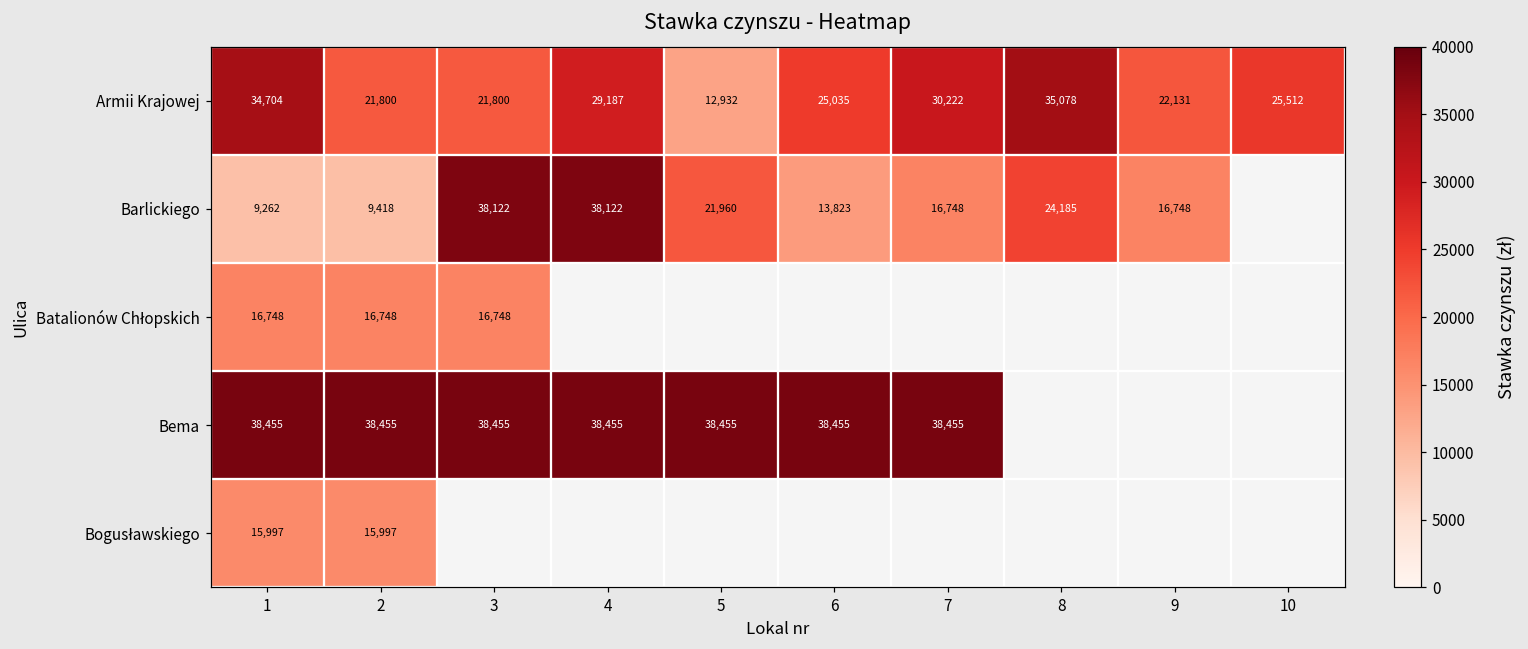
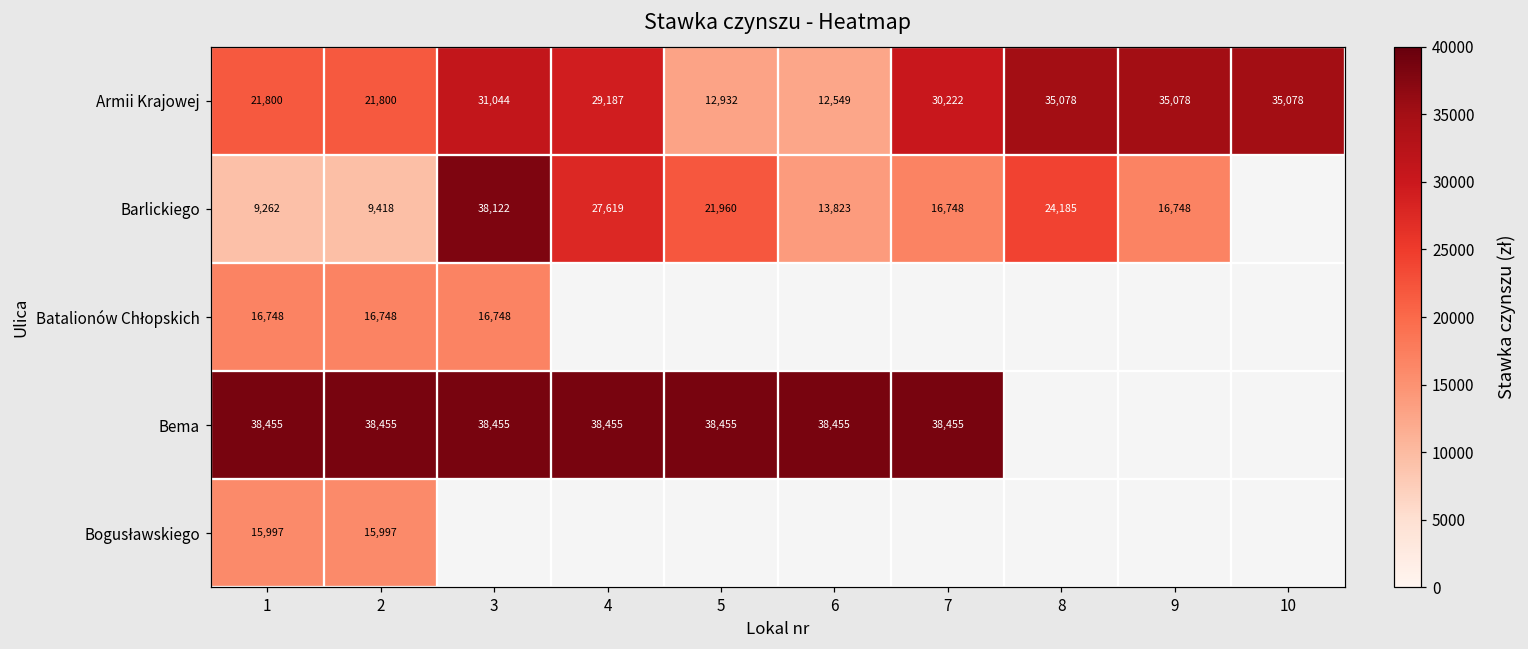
  {
    "Armii Krajowej": {
-     "1": "34,704",
+     "1": "21,800",
      "2": "21,800",
-     "3": "21,800",
+     "3": "31,044",
      "4": "29,187",
      "5": "12,932",
-     "6": "25,035",
+     "6": "12,549",
      "7": "30,222",
      "8": "35,078",
-     "9": "22,131",
-     "10": "25,512"
+     "9": "35,078",
+     "10": "35,078"
    },
    "Barlickiego": {
      "1": "9,262",
      "2": "9,418",
      "3": "38,122",
-     "4": "38,122",
+     "4": "27,619",
      "5": "21,960",
      "6": "13,823",
      "7": "16,748",
      "8": "24,185",
      "9": "16,748"
    },
    "Batalionów Chłopskich": {
      "1": "16,748",
      "2": "16,748",
      "3": "16,748"
    },
    "Bema": {
      "1": "38,455",
      "2": "38,455",
      "3": "38,455",
      "4": "38,455",
      "5": "38,455",
      "6": "38,455",
      "7": "38,455"
    },
    "Bogusławskiego": {
      "1": "15,997",
      "2": "15,997"
    }
  }
